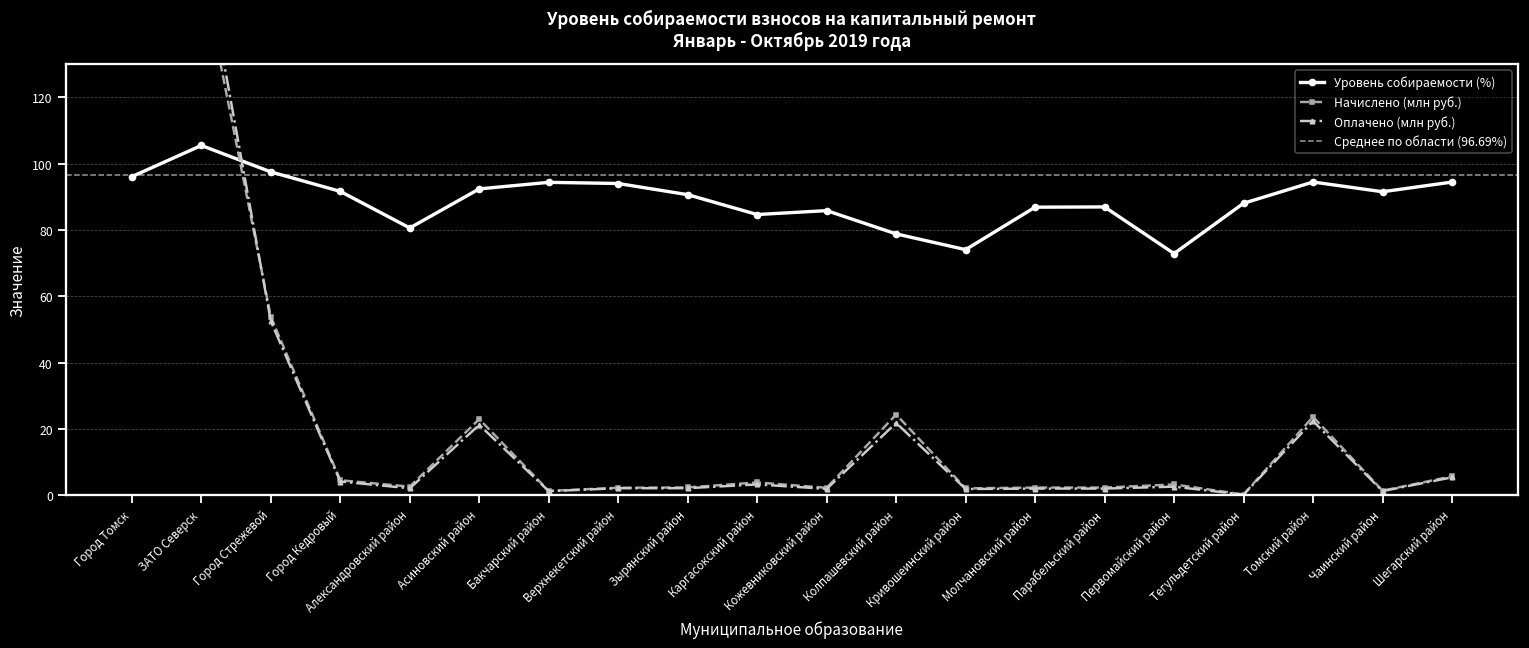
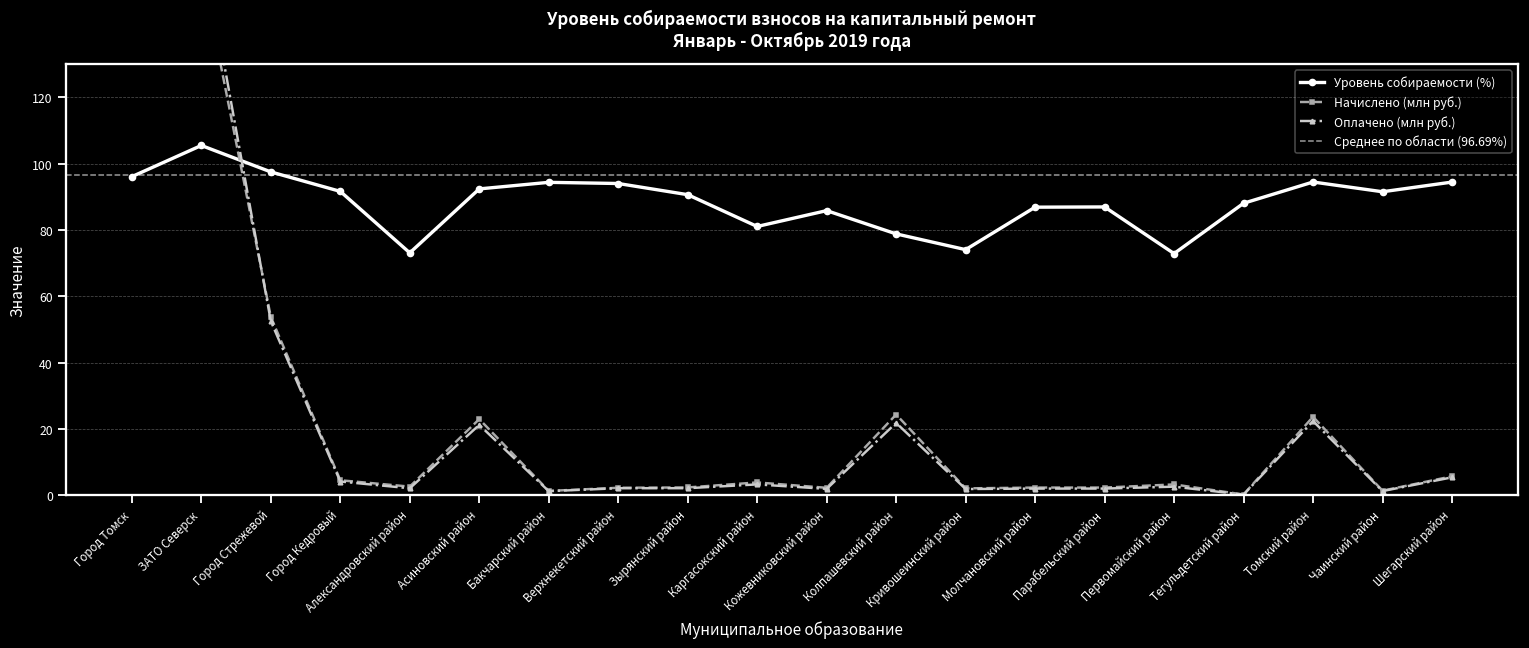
  {
    "Уровень собираемости (%)": {
      "Город Томск": 96,
      "ЗАТО Северск": 106,
      "Город Стрежевой": 98,
      "Город Кедровый": 92,
-     "Александровский район": 81,
+     "Александровский район": 73,
      "Асиновский район": 92,
      "Бакчарский район": 94,
      "Верхнекетский район": 94,
      "Зырянский район": 91,
-     "Каргасокский район": 85,
+     "Каргасокский район": 81,
      "Кожевниковский район": 86,
      "Колпашевский район": 79,
      "Кривошеинский район": 74,
      "Молчановский район": 87,
      "Парабельский район": 87,
      "Первомайский район": 73,
      "Тегульдетский район": 88,
      "Томский район": 95,
      "Чаинский район": 92,
      "Шегарский район": 94
    }
  }
